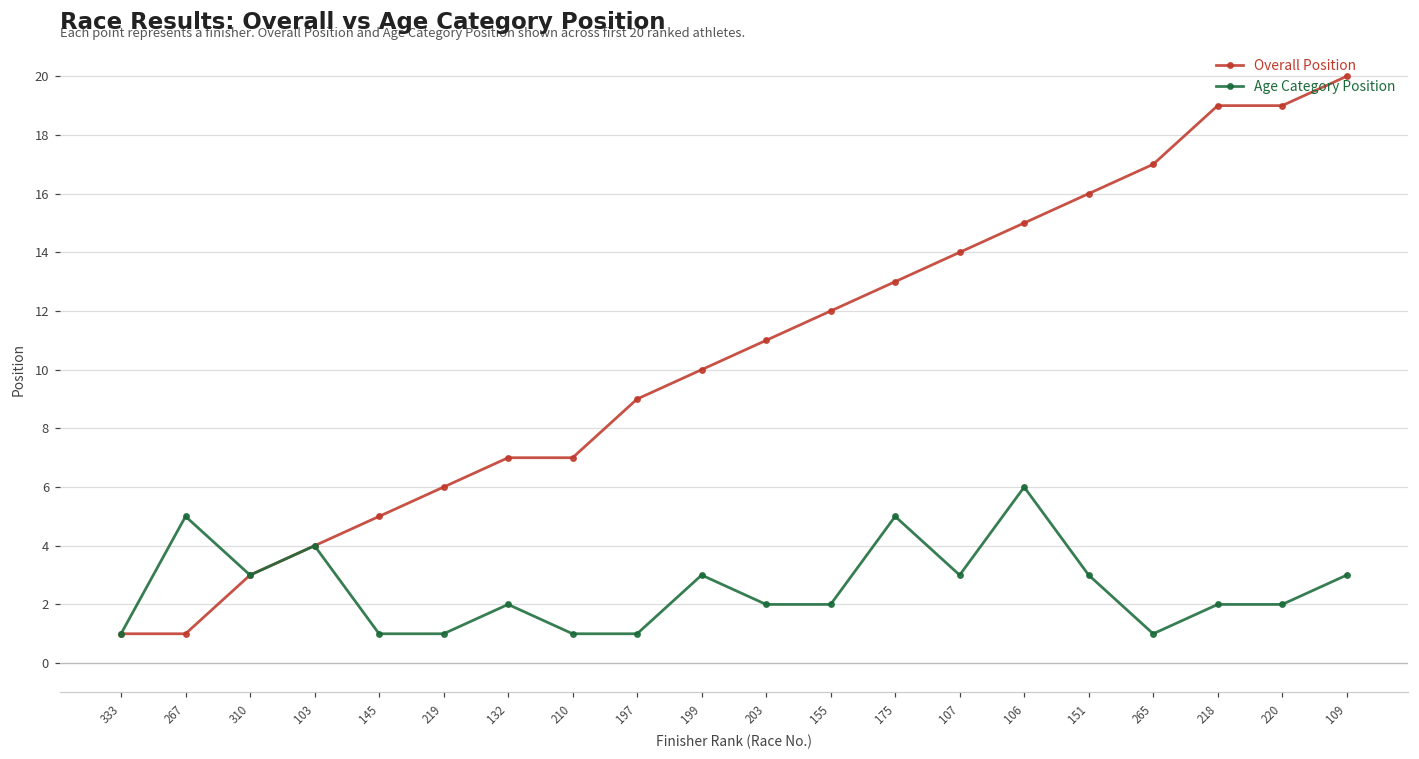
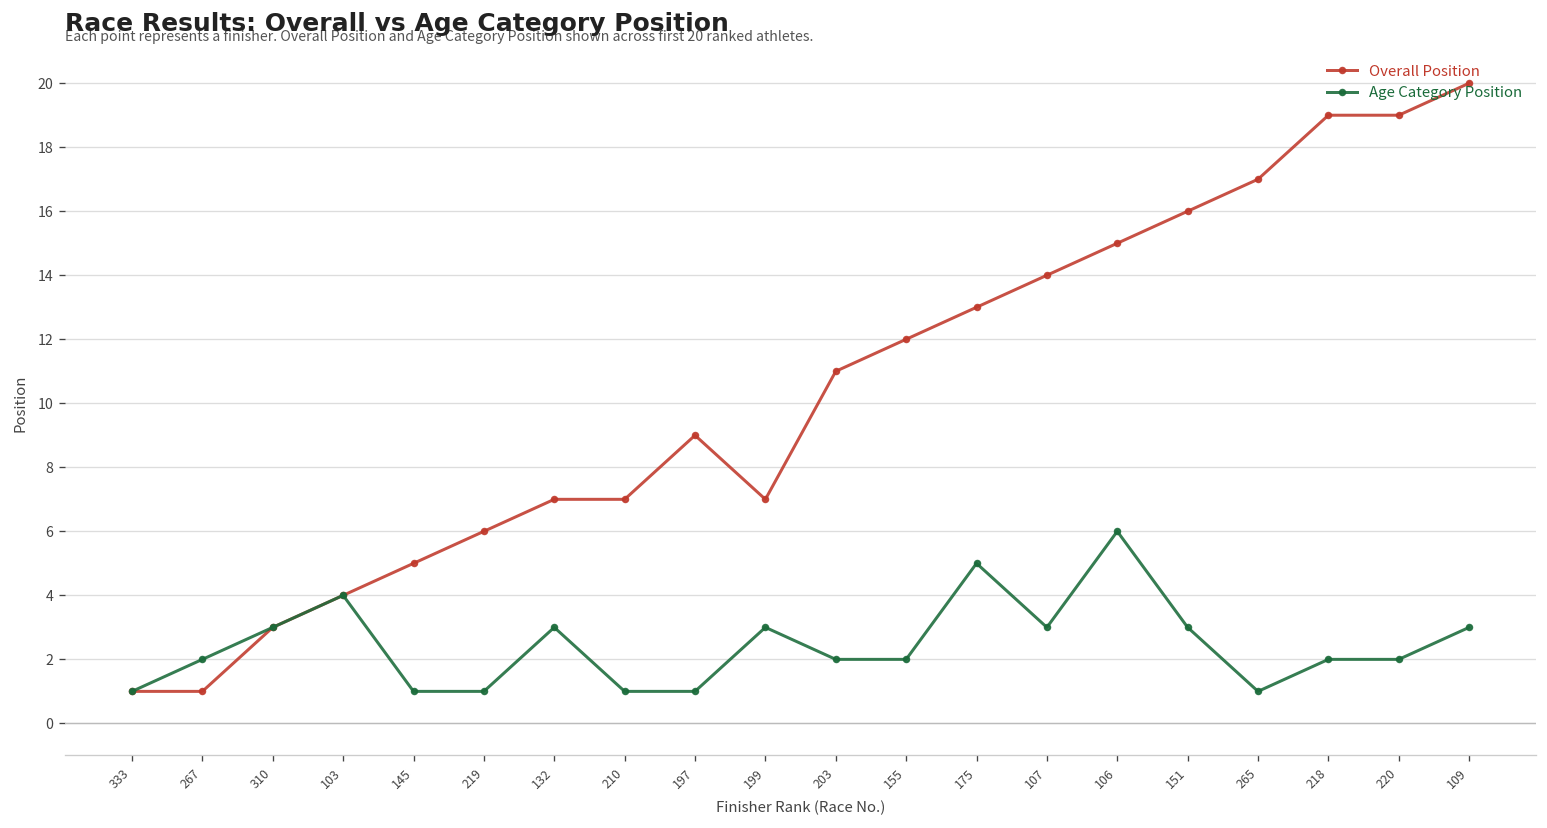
  {
    "Overall Position": {
      "267": 1,
      "145": 5,
      "219": 6,
      "132": 7,
      "210": 7,
      "197": 9,
-     "199": 10,
+     "199": 7,
      "203": 11,
      "155": 12,
      "175": 13,
      "107": 14,
      "106": 15,
      "151": 16,
      "265": 17,
      "218": 19,
      "220": 19,
      "109": 20
    },
    "Age Category Position": {
-     "267": 5,
+     "267": 2,
      "145": 1,
      "219": 1,
-     "132": 2,
+     "132": 3,
      "210": 1,
      "197": 1,
      "199": 3,
      "203": 2,
      "155": 2,
      "175": 5,
      "107": 3,
      "106": 6,
      "151": 3,
      "265": 1,
      "218": 2,
      "220": 2,
      "109": 3
    }
  }
